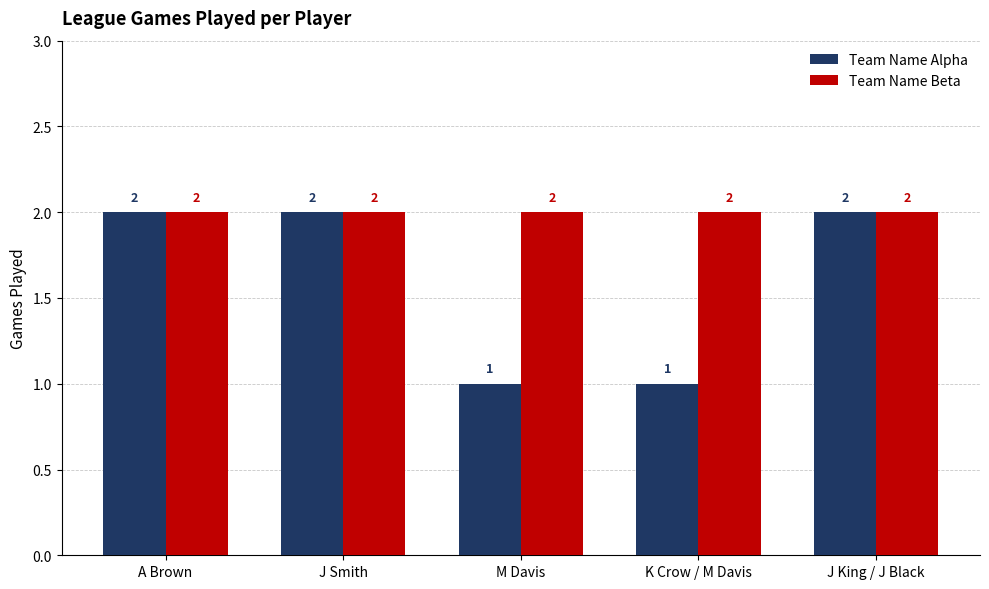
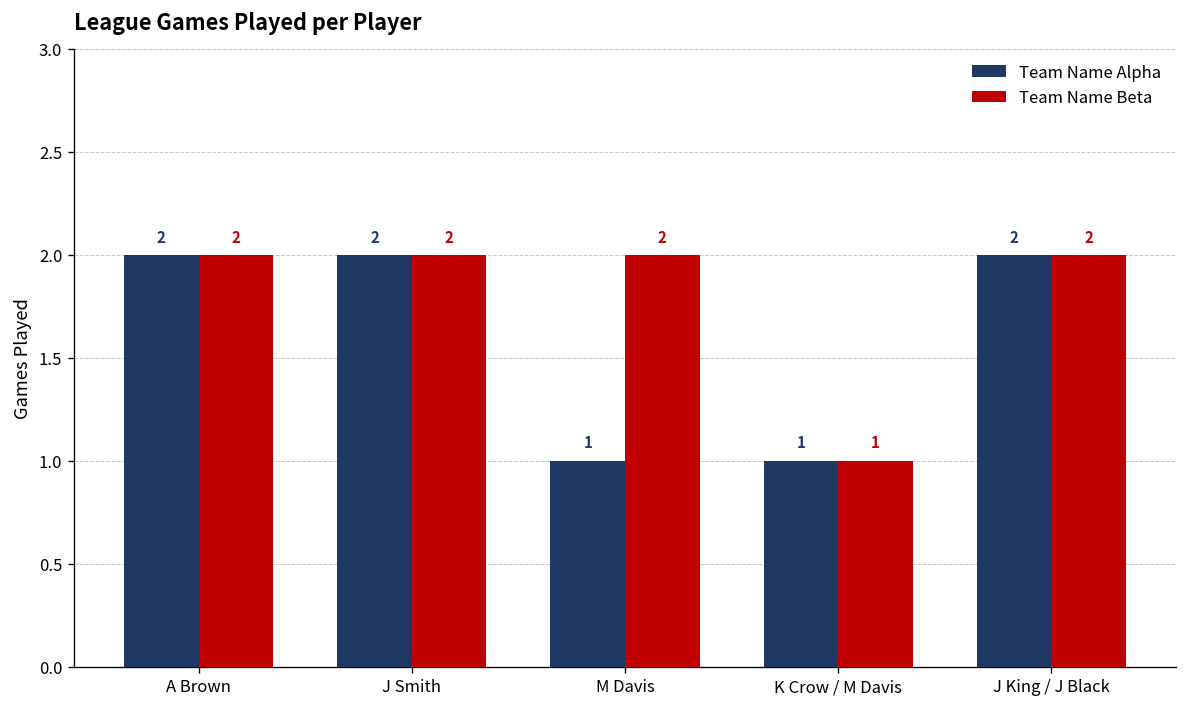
  {
    "Team Name Alpha": {
      "A Brown": 2,
      "J Smith": 2,
      "M Davis": 1,
      "K Crow / M Davis": 1,
      "J King / J Black": 2
    },
    "Team Name Beta": {
      "A Brown": 2,
      "J Smith": 2,
      "M Davis": 2,
-     "K Crow / M Davis": 2,
+     "K Crow / M Davis": 1,
      "J King / J Black": 2
    }
  }
